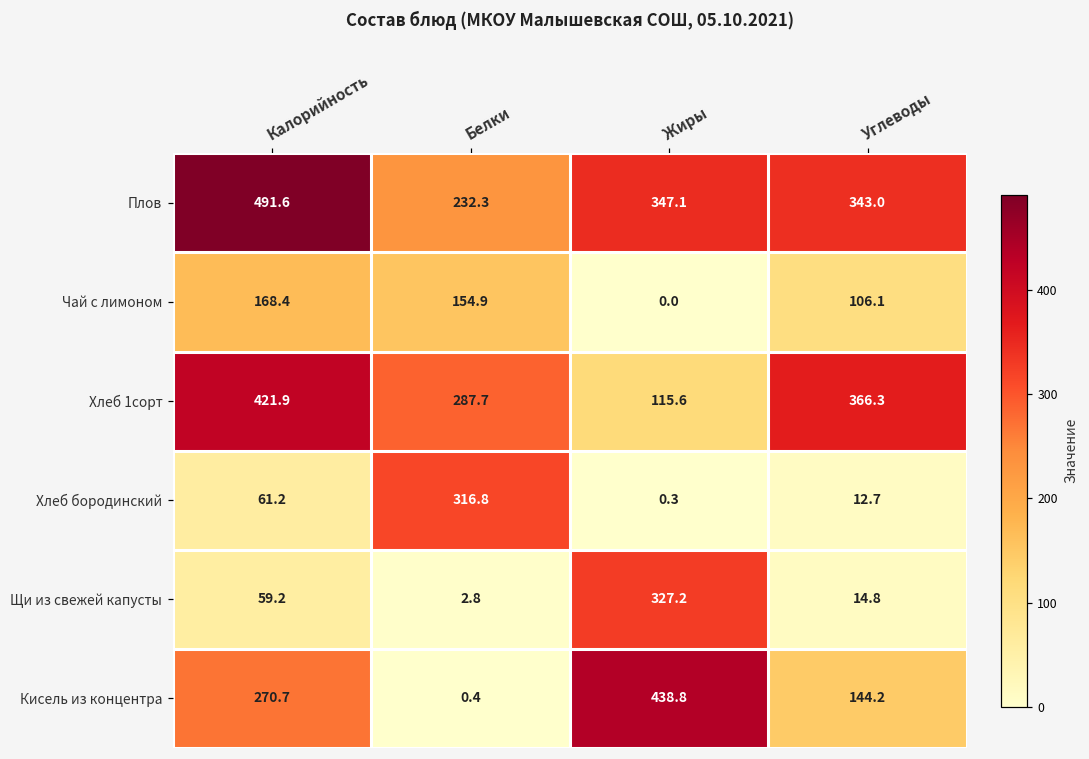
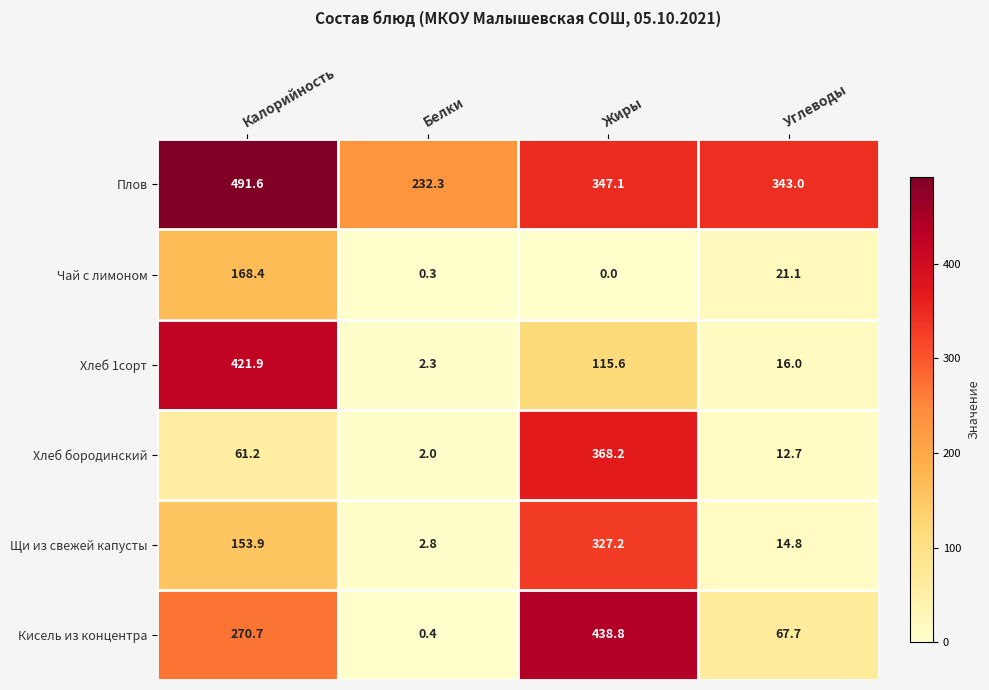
  {
    "Плов": {
      "Калорийность": 491.6,
      "Белки": 232.3,
      "Жиры": 347.1,
      "Углеводы": 343.0
    },
    "Чай с лимоном": {
      "Калорийность": 168.4,
-     "Белки": 154.9,
+     "Белки": 0.3,
      "Жиры": 0.0,
-     "Углеводы": 106.1
+     "Углеводы": 21.1
    },
    "Хлеб 1сорт": {
      "Калорийность": 421.9,
-     "Белки": 287.7,
+     "Белки": 2.3,
      "Жиры": 115.6,
-     "Углеводы": 366.3
+     "Углеводы": 16.0
    },
    "Хлеб бородинский": {
      "Калорийность": 61.2,
-     "Белки": 316.8,
-     "Жиры": 0.3,
+     "Белки": 2.0,
+     "Жиры": 368.2,
      "Углеводы": 12.7
    },
    "Щи из свежей капусты": {
-     "Калорийность": 59.2,
+     "Калорийность": 153.9,
      "Белки": 2.8,
      "Жиры": 327.2,
      "Углеводы": 14.8
    },
    "Кисель из концентра": {
      "Калорийность": 270.7,
      "Белки": 0.4,
      "Жиры": 438.8,
-     "Углеводы": 144.2
+     "Углеводы": 67.7
    }
  }
